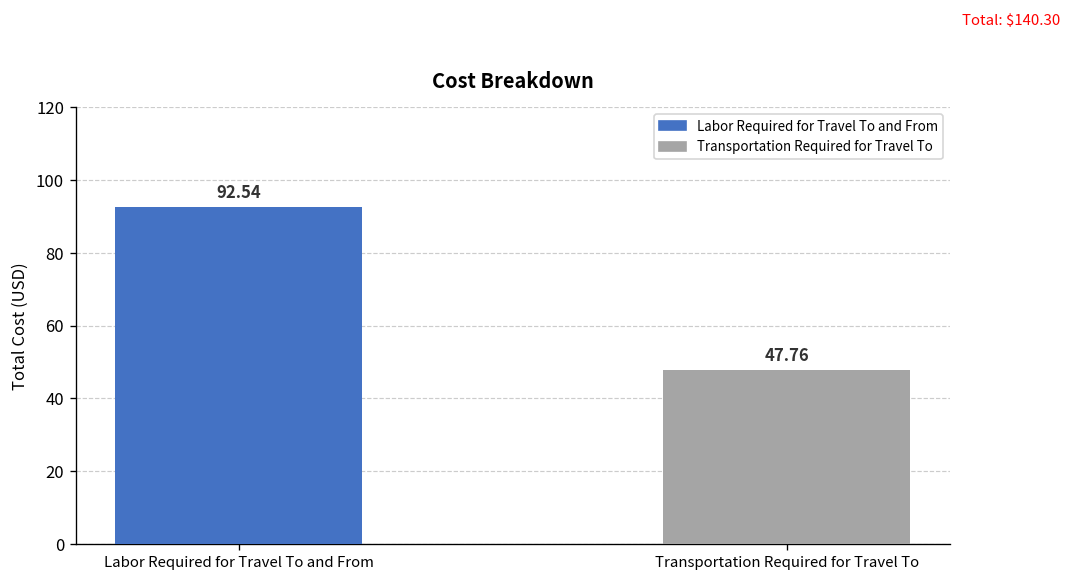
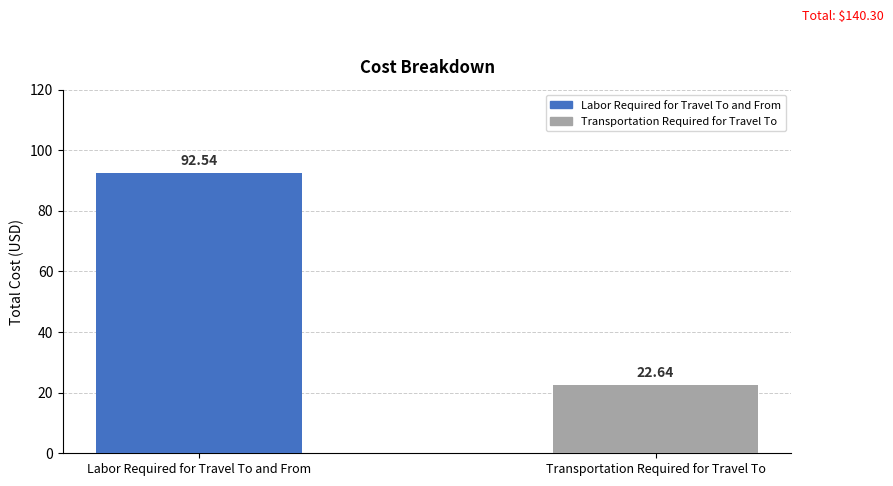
  {
    "Labor Required for Travel To and From": 92.54,
-   "Transportation Required for Travel To": 47.76
+   "Transportation Required for Travel To": 22.64
  }
